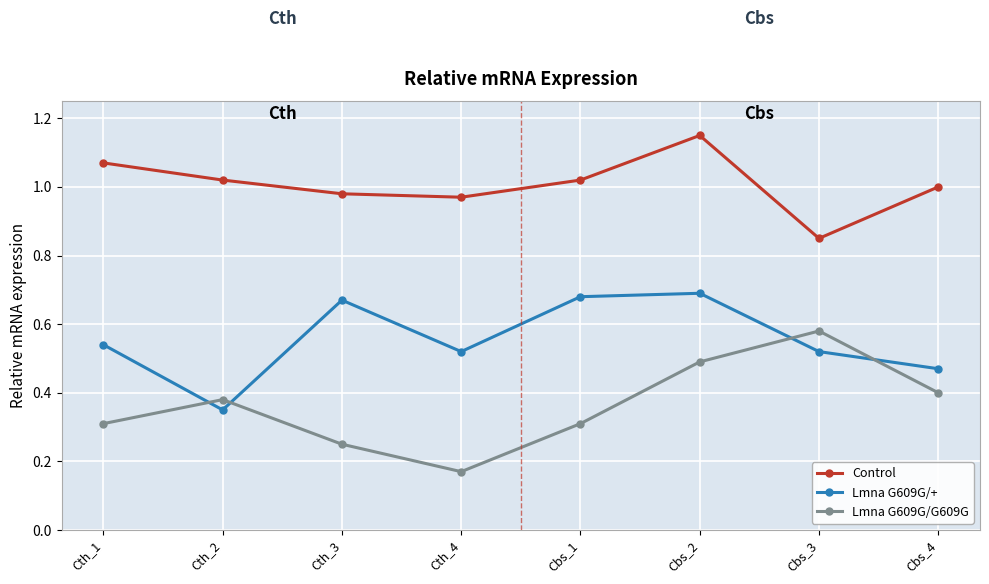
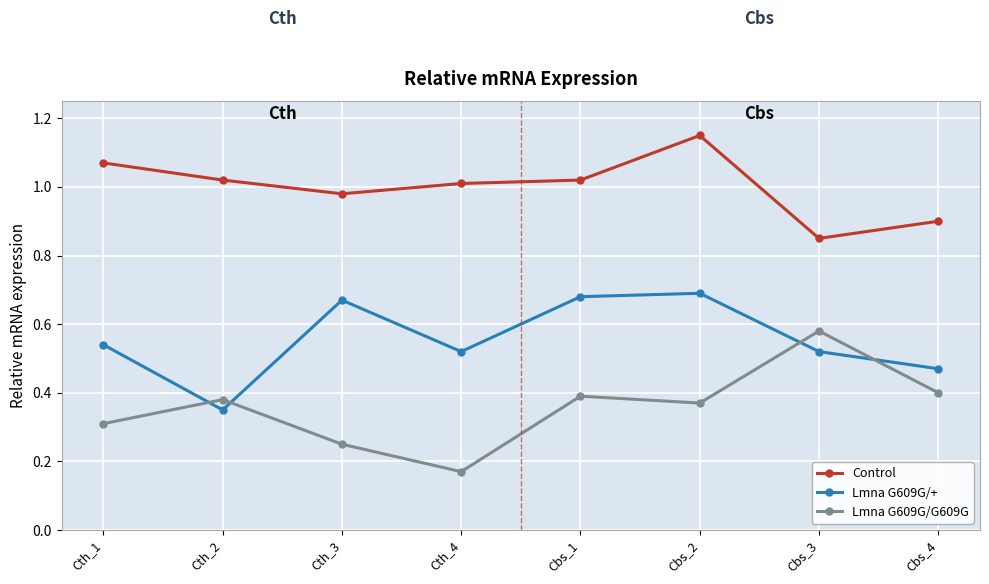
  {
    "Control": {
      "Cth_1": 1.07,
      "Cth_2": 1.02,
      "Cth_3": 0.98,
-     "Cth_4": 0.97,
+     "Cth_4": 1.01,
      "Cbs_1": 1.02,
      "Cbs_2": 1.15,
      "Cbs_3": 0.85,
-     "Cbs_4": 1.0
+     "Cbs_4": 0.9
    },
    "Lmna G609G/+": {
      "Cth_1": 0.54,
      "Cth_2": 0.35,
      "Cth_3": 0.67,
      "Cth_4": 0.52,
      "Cbs_1": 0.68,
      "Cbs_2": 0.69,
      "Cbs_3": 0.52,
      "Cbs_4": 0.47
    },
    "Lmna G609G/G609G": {
      "Cth_1": 0.31,
      "Cth_2": 0.38,
      "Cth_3": 0.25,
      "Cth_4": 0.17,
-     "Cbs_1": 0.31,
-     "Cbs_2": 0.49,
+     "Cbs_1": 0.39,
+     "Cbs_2": 0.37,
      "Cbs_3": 0.58,
      "Cbs_4": 0.40
    }
  }
